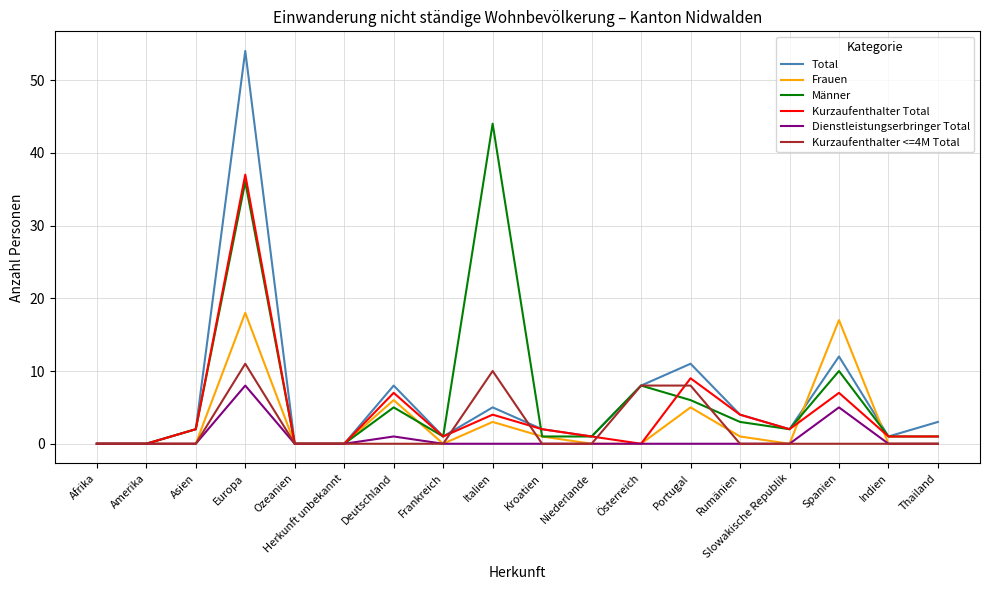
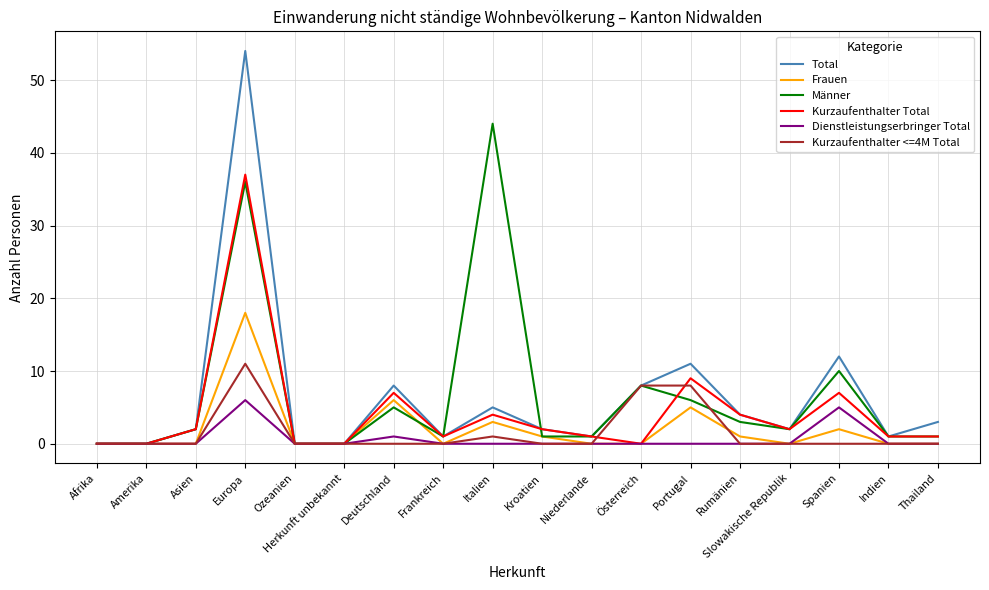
  {
    "Total": {
      "Europa": 54,
      "Deutschland": 8,
      "Italien": 5,
      "Portugal": 11,
      "Spanien": 12,
      "Thailand": 3
    },
    "Frauen": {
      "Europa": 18,
      "Deutschland": 6,
      "Italien": 3,
      "Portugal": 5,
      "Rumänien": 1,
-     "Spanien": 17
+     "Spanien": 2
    },
    "Männer": {
      "Europa": 36,
      "Deutschland": 5,
      "Italien": 44,
      "Portugal": 6,
      "Rumänien": 3,
      "Spanien": 10
    },
    "Kurzaufenthalter Total": {
      "Europa": 37,
      "Deutschland": 7,
      "Italien": 4,
      "Portugal": 9,
      "Spanien": 7
    },
    "Dienstleistungserbringer Total": {
-     "Europa": 8,
+     "Europa": 6,
      "Deutschland": 1,
      "Italien": 0,
      "Portugal": 0,
      "Spanien": 5
    },
    "Kurzaufenthalter <=4M Total": {
      "Europa": 11,
      "Deutschland": 0,
-     "Italien": 10,
+     "Italien": 1,
      "Portugal": 8,
      "Spanien": 0
    }
  }
